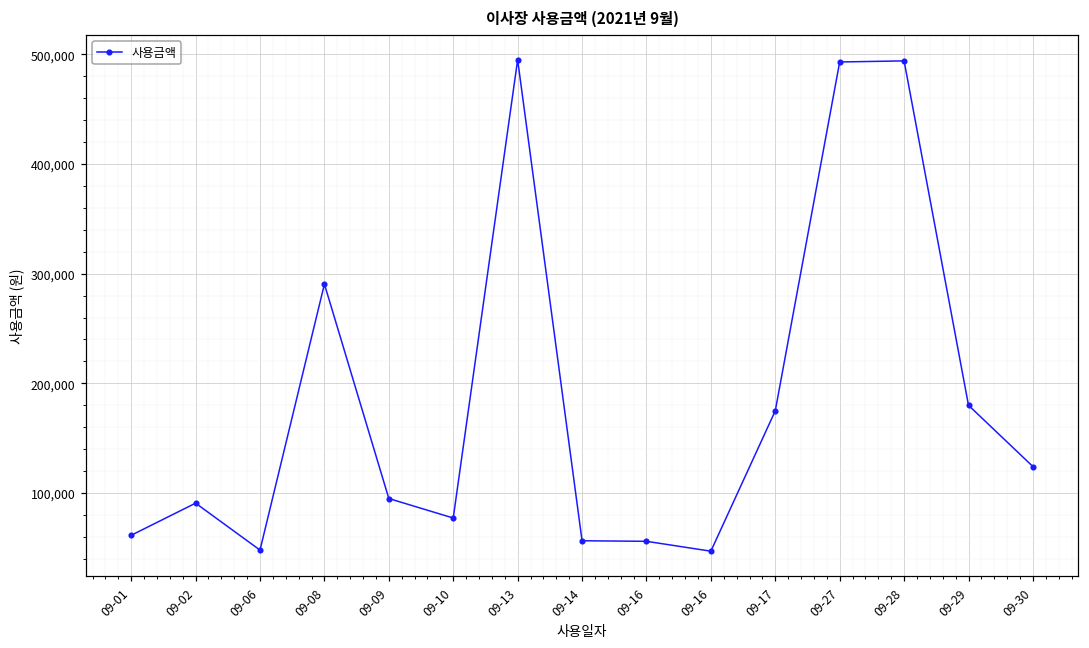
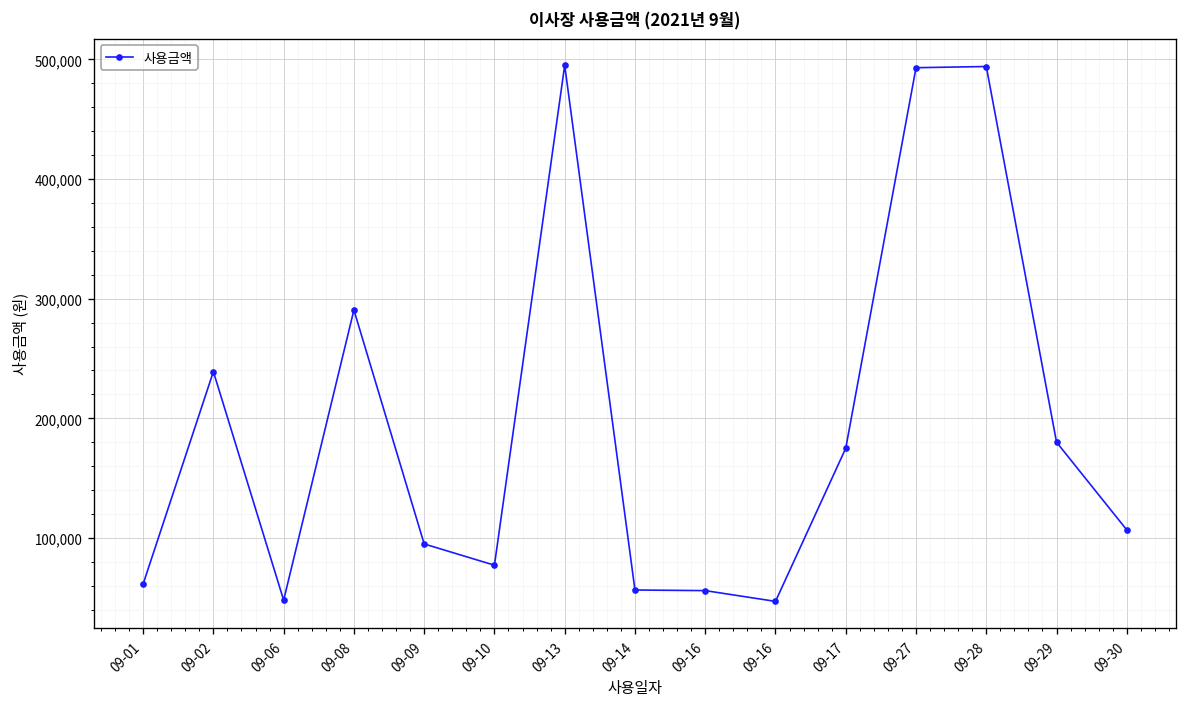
  {
    "09-01": "60,000",
-   "09-02": "90,000",
+   "09-02": "240,000",
    "09-06": "50,000",
    "09-08": "290,000",
    "09-09": "100,000",
    "09-10": "80,000",
    "09-13": "500,000",
    "09-14": "60,000",
    "09-17": "180,000",
    "09-27": "490,000",
    "09-28": "490,000",
    "09-29": "180,000",
-   "09-30": "120,000"
+   "09-30": "110,000"
  }
